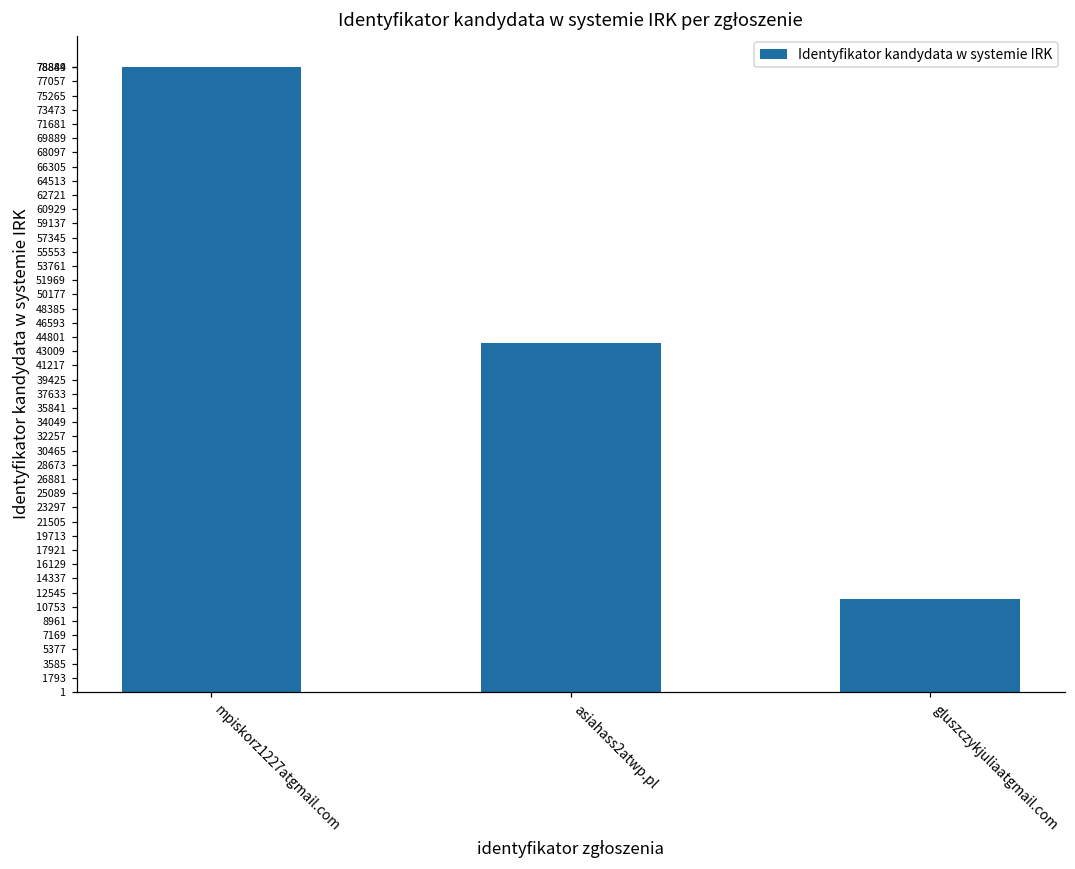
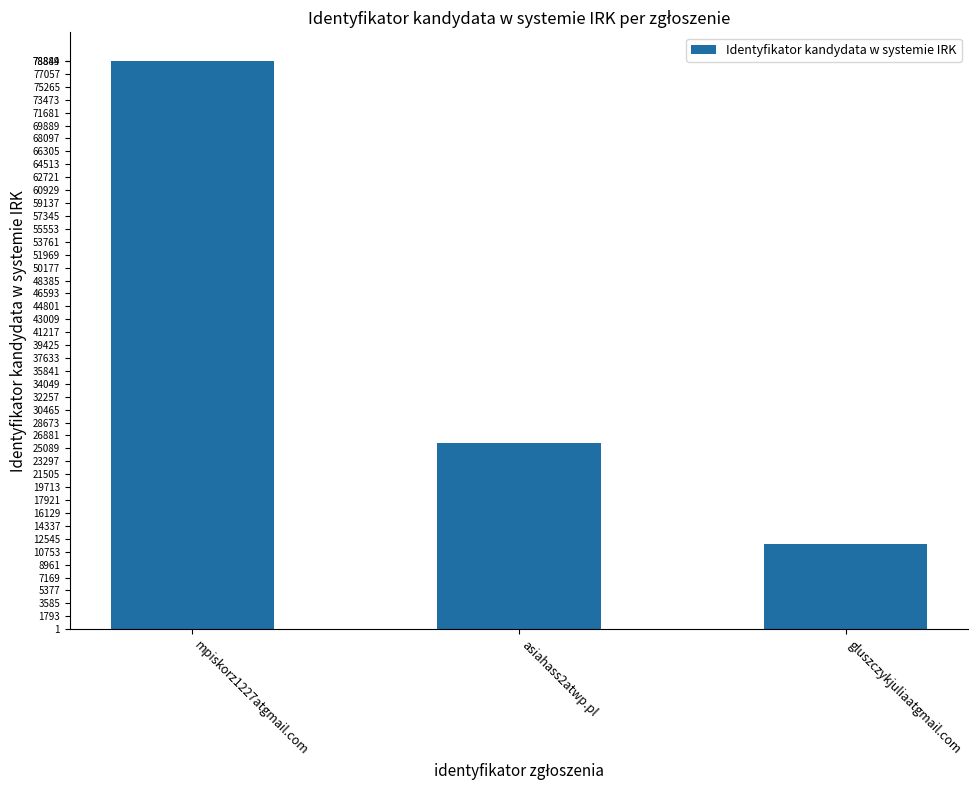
  {
    "mpiskorz1227atgmail.com": 79000,
-   "asiahass2atwp.pl": 44000,
+   "asiahass2atwp.pl": 26000,
    "gluszczykjuliaatgmail.com": 12000
  }
